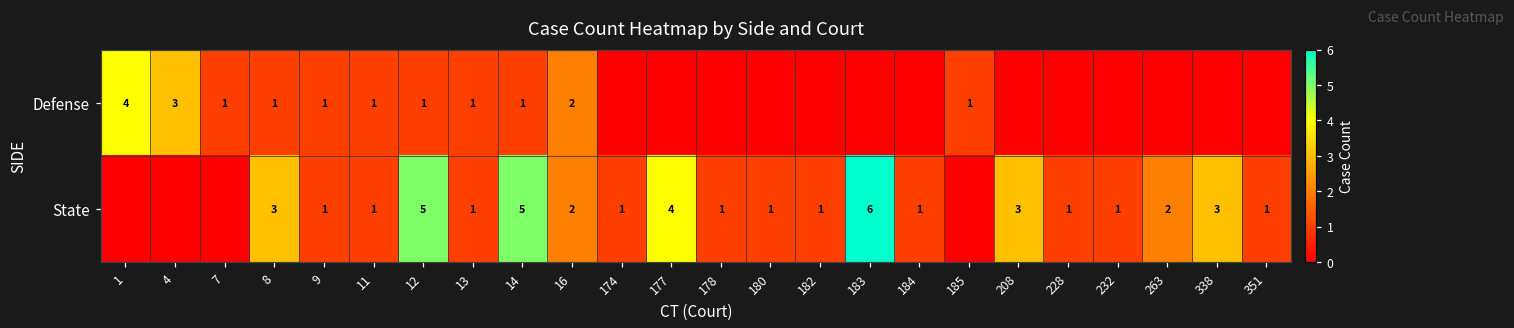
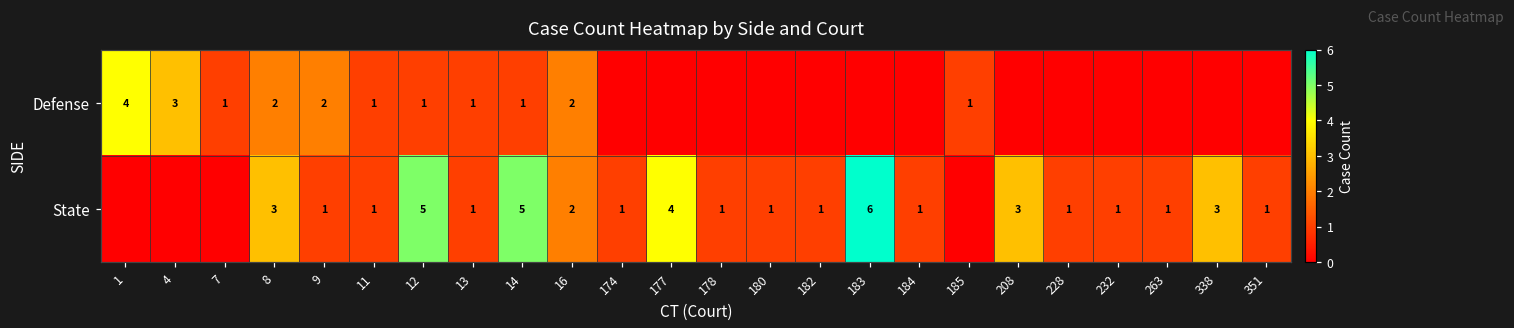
  {
    "Defense": {
      "1": 4,
      "4": 3,
      "7": 1,
-     "8": 1,
-     "9": 1,
+     "8": 2,
+     "9": 2,
      "11": 1,
      "12": 1,
      "13": 1,
      "14": 1,
      "16": 2,
      "185": 1
    },
    "State": {
      "8": 3,
      "9": 1,
      "11": 1,
      "12": 5,
      "13": 1,
      "14": 5,
      "16": 2,
      "174": 1,
      "177": 4,
      "178": 1,
      "180": 1,
      "182": 1,
      "183": 6,
      "184": 1,
      "208": 3,
      "228": 1,
      "232": 1,
-     "263": 2,
+     "263": 1,
      "338": 3,
      "351": 1
    }
  }
